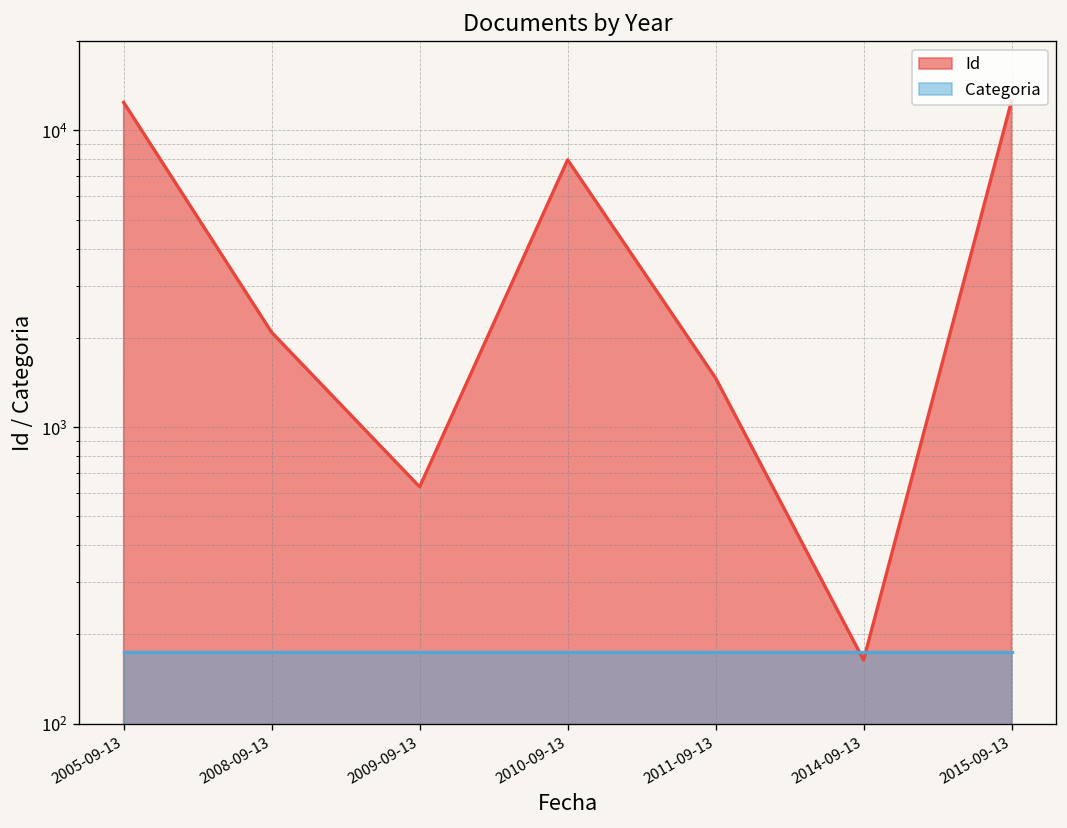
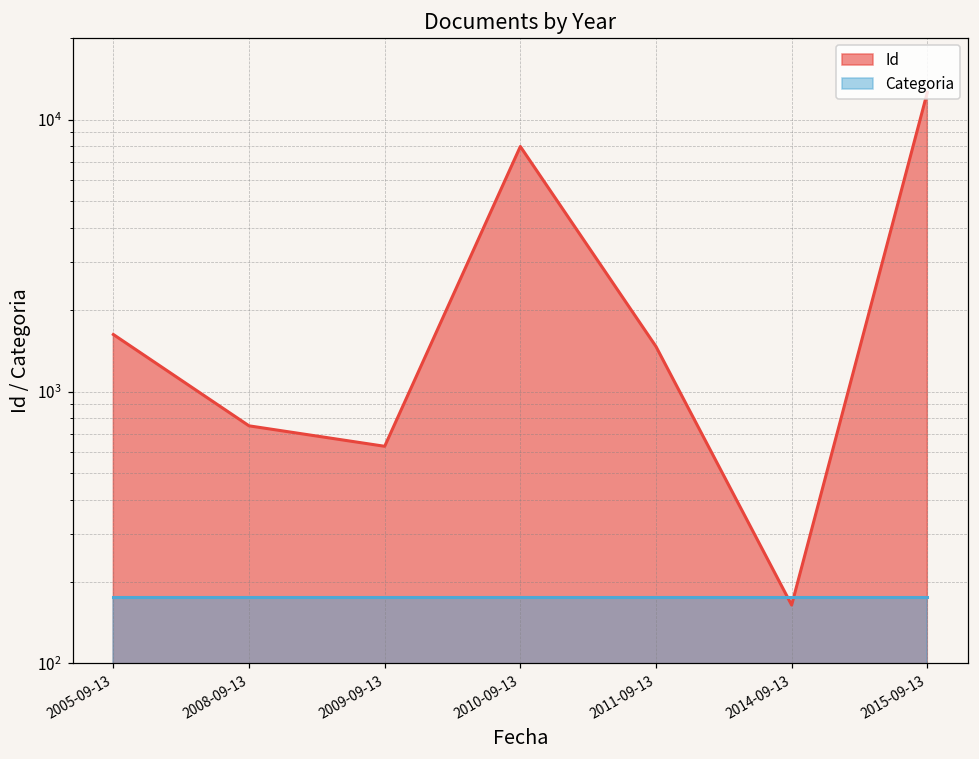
  {
    "Id": {
-     "2005-09-13": 12000,
-     "2008-09-13": 2100,
+     "2005-09-13": 1600,
+     "2008-09-13": 750,
      "2009-09-13": 630,
      "2010-09-13": 8000,
      "2011-09-13": 1500,
      "2014-09-13": 160
    },
    "Categoria": {
      "2005-09-13": 180,
      "2008-09-13": 180,
      "2009-09-13": 180,
      "2010-09-13": 180,
      "2011-09-13": 180,
      "2014-09-13": 180,
      "2015-09-13": 180
    }
  }
